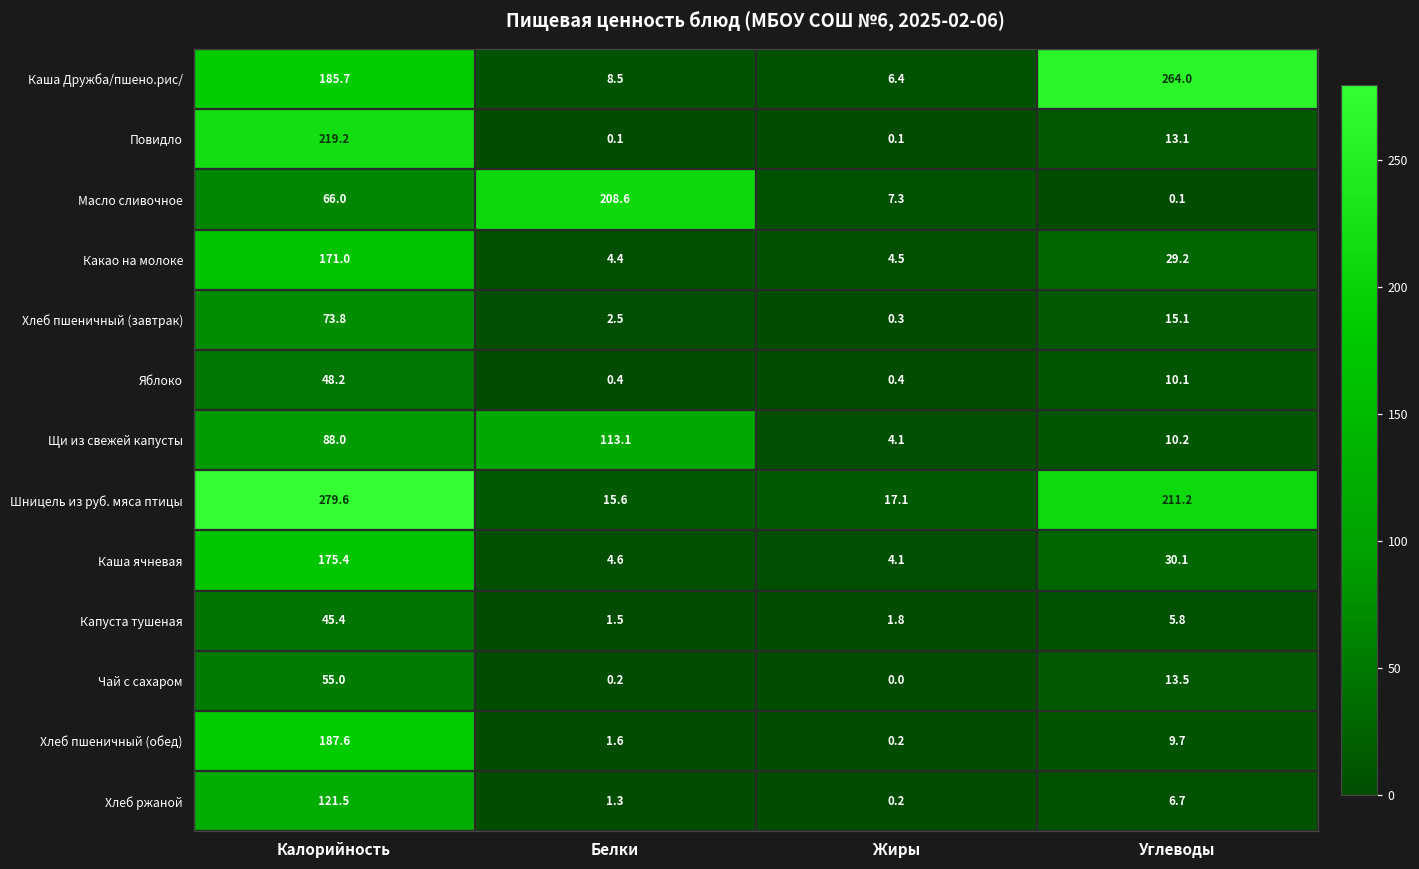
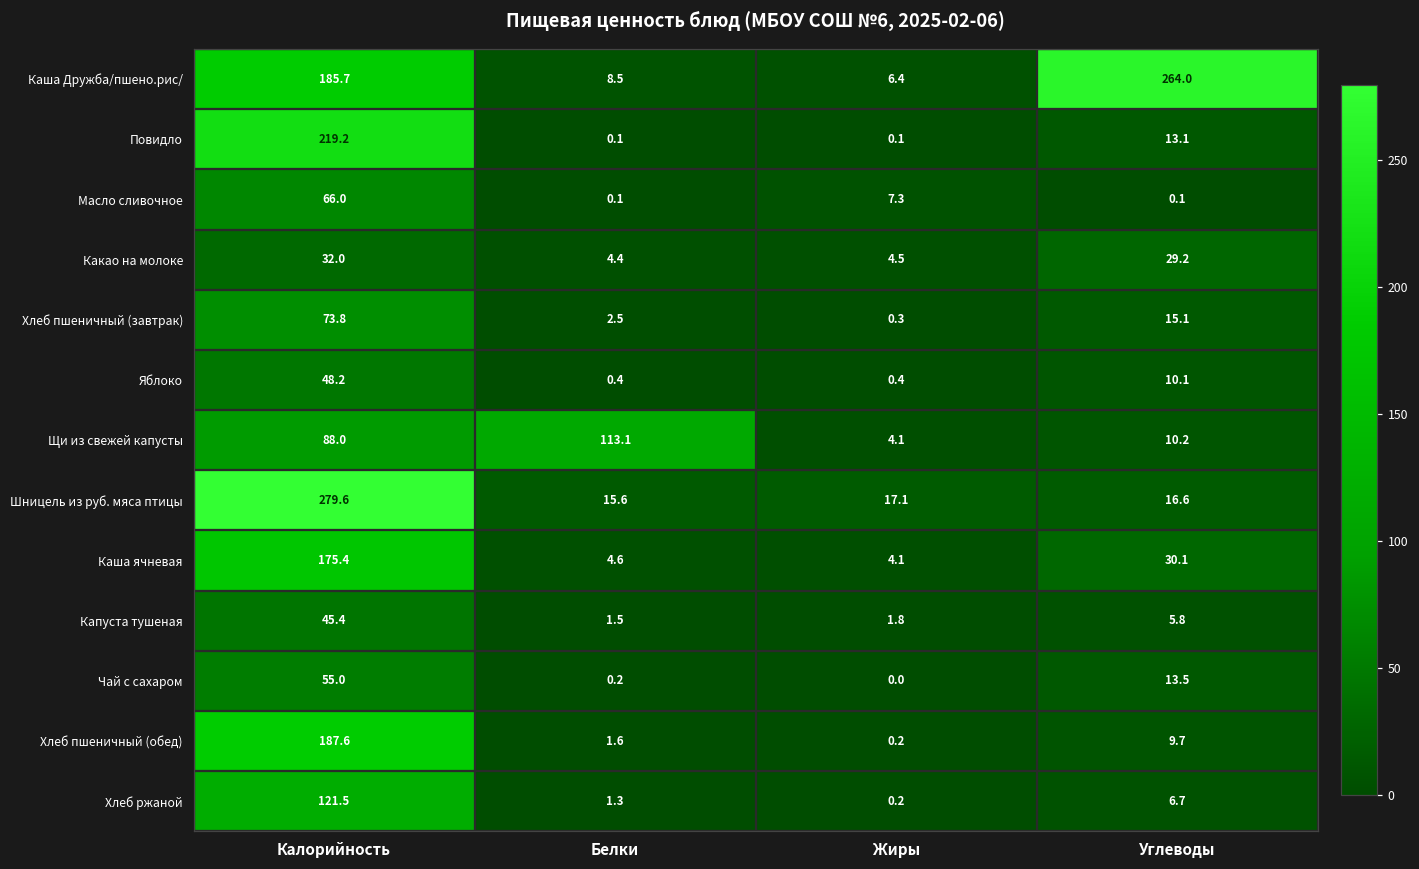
  {
    "Каша Дружба/пшено.рис/": {
      "Калорийность": 185.7,
      "Белки": 8.5,
      "Жиры": 6.4,
      "Углеводы": 264.0
    },
    "Повидло": {
      "Калорийность": 219.2,
      "Белки": 0.1,
      "Жиры": 0.1,
      "Углеводы": 13.1
    },
    "Масло сливочное": {
      "Калорийность": 66.0,
-     "Белки": 208.6,
+     "Белки": 0.1,
      "Жиры": 7.3,
      "Углеводы": 0.1
    },
    "Какао на молоке": {
-     "Калорийность": 171.0,
+     "Калорийность": 32.0,
      "Белки": 4.4,
      "Жиры": 4.5,
      "Углеводы": 29.2
    },
    "Хлеб пшеничный (завтрак)": {
      "Калорийность": 73.8,
      "Белки": 2.5,
      "Жиры": 0.3,
      "Углеводы": 15.1
    },
    "Яблоко": {
      "Калорийность": 48.2,
      "Белки": 0.4,
      "Жиры": 0.4,
      "Углеводы": 10.1
    },
    "Щи из свежей капусты": {
      "Калорийность": 88.0,
      "Белки": 113.1,
      "Жиры": 4.1,
      "Углеводы": 10.2
    },
    "Шницель из руб. мяса птицы": {
      "Калорийность": 279.6,
      "Белки": 15.6,
      "Жиры": 17.1,
-     "Углеводы": 211.2
+     "Углеводы": 16.6
    },
    "Каша ячневая": {
      "Калорийность": 175.4,
      "Белки": 4.6,
      "Жиры": 4.1,
      "Углеводы": 30.1
    },
    "Капуста тушеная": {
      "Калорийность": 45.4,
      "Белки": 1.5,
      "Жиры": 1.8,
      "Углеводы": 5.8
    },
    "Чай с сахаром": {
      "Калорийность": 55.0,
      "Белки": 0.2,
      "Жиры": 0.0,
      "Углеводы": 13.5
    },
    "Хлеб пшеничный (обед)": {
      "Калорийность": 187.6,
      "Белки": 1.6,
      "Жиры": 0.2,
      "Углеводы": 9.7
    },
    "Хлеб ржаной": {
      "Калорийность": 121.5,
      "Белки": 1.3,
      "Жиры": 0.2,
      "Углеводы": 6.7
    }
  }
